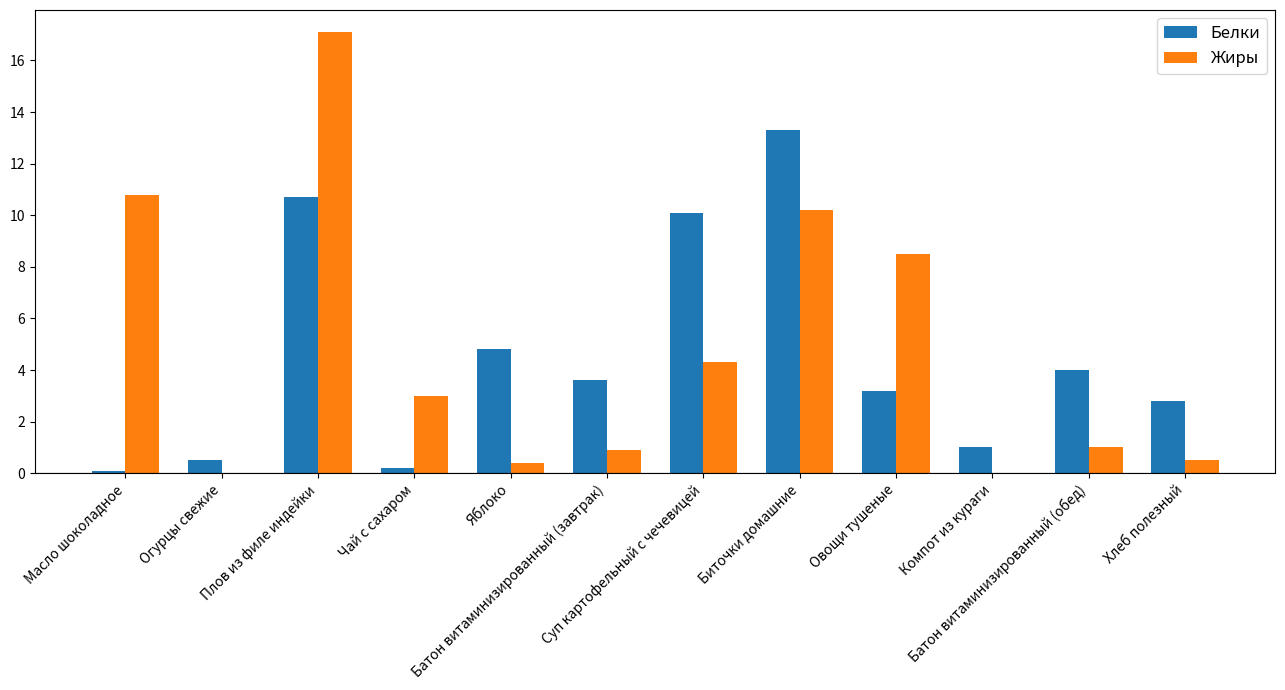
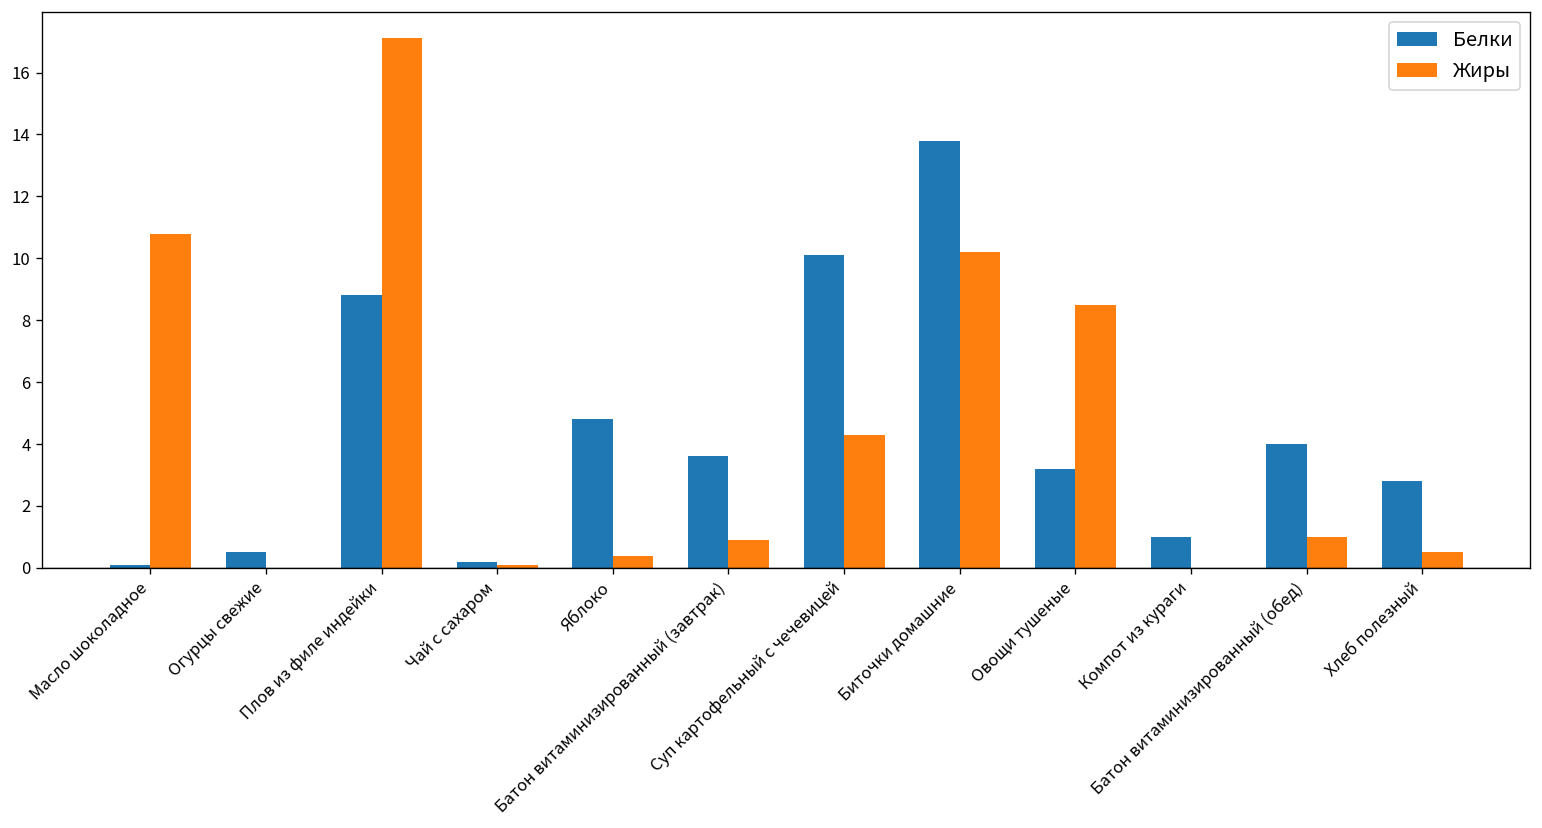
  {
    "Белки": {
      "Масло шоколадное": 0.1,
      "Огурцы свежие": 0.5,
-     "Плов из филе индейки": 10.7,
+     "Плов из филе индейки": 8.8,
      "Чай с сахаром": 0.2,
      "Яблоко": 4.8,
      "Батон витаминизированный (завтрак)": 3.6,
      "Суп картофельный с чечевицей": 10.1,
-     "Биточки домашние": 13.3,
+     "Биточки домашние": 13.8,
      "Овощи тушеные": 3.2,
      "Компот из кураги": 1.0,
      "Батон витаминизированный (обед)": 4.0,
      "Хлеб полезный": 2.8
    },
    "Жиры": {
      "Масло шоколадное": 10.8,
      "Огурцы свежие": 0.0,
      "Плов из филе индейки": 17.1,
-     "Чай с сахаром": 3.0,
+     "Чай с сахаром": 0.1,
      "Яблоко": 0.4,
      "Батон витаминизированный (завтрак)": 0.9,
      "Суп картофельный с чечевицей": 4.3,
      "Биточки домашние": 10.2,
      "Овощи тушеные": 8.5,
      "Компот из кураги": 0.0,
      "Батон витаминизированный (обед)": 1.0,
      "Хлеб полезный": 0.5
    }
  }
